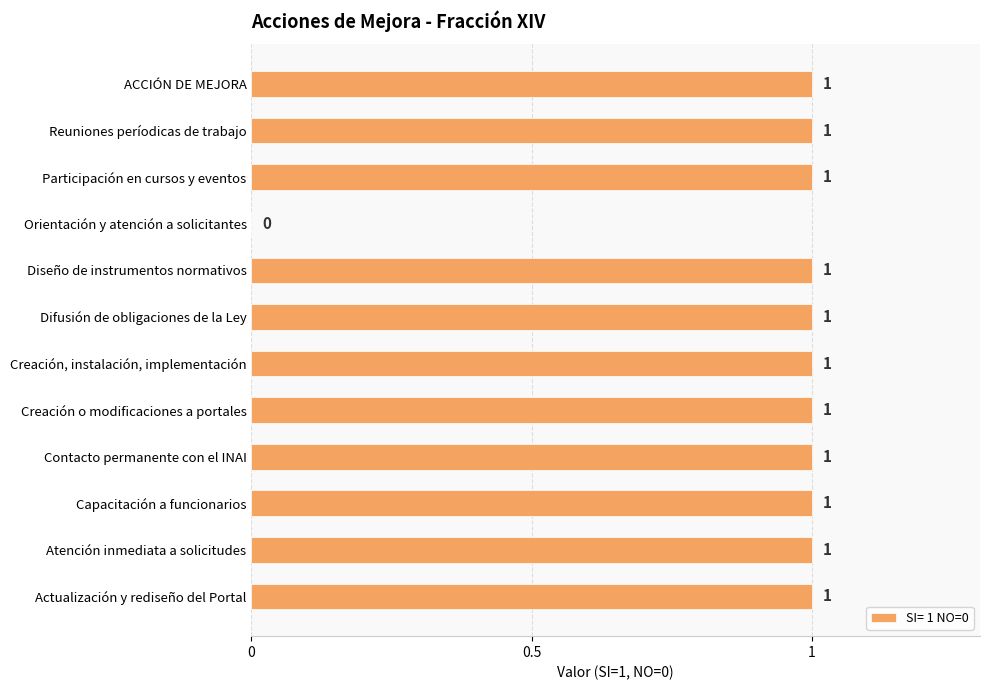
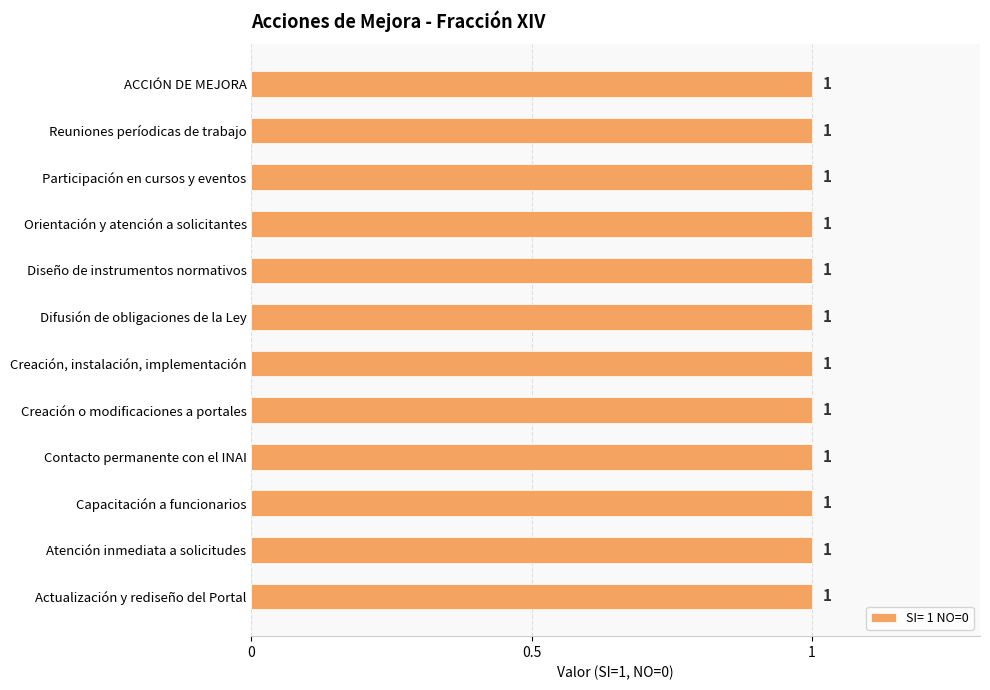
  {
    "ACCIÓN DE MEJORA": 1,
    "Reuniones períodicas de trabajo": 1,
    "Participación en cursos y eventos": 1,
-   "Orientación y atención a solicitantes": 0,
+   "Orientación y atención a solicitantes": 1,
    "Diseño de instrumentos normativos": 1,
    "Difusión de obligaciones de la Ley": 1,
    "Creación, instalación, implementación": 1,
    "Creación o modificaciones a portales": 1,
    "Contacto permanente con el INAI": 1,
    "Capacitación a funcionarios": 1,
    "Atención inmediata a solicitudes": 1,
    "Actualización y rediseño del Portal": 1
  }
